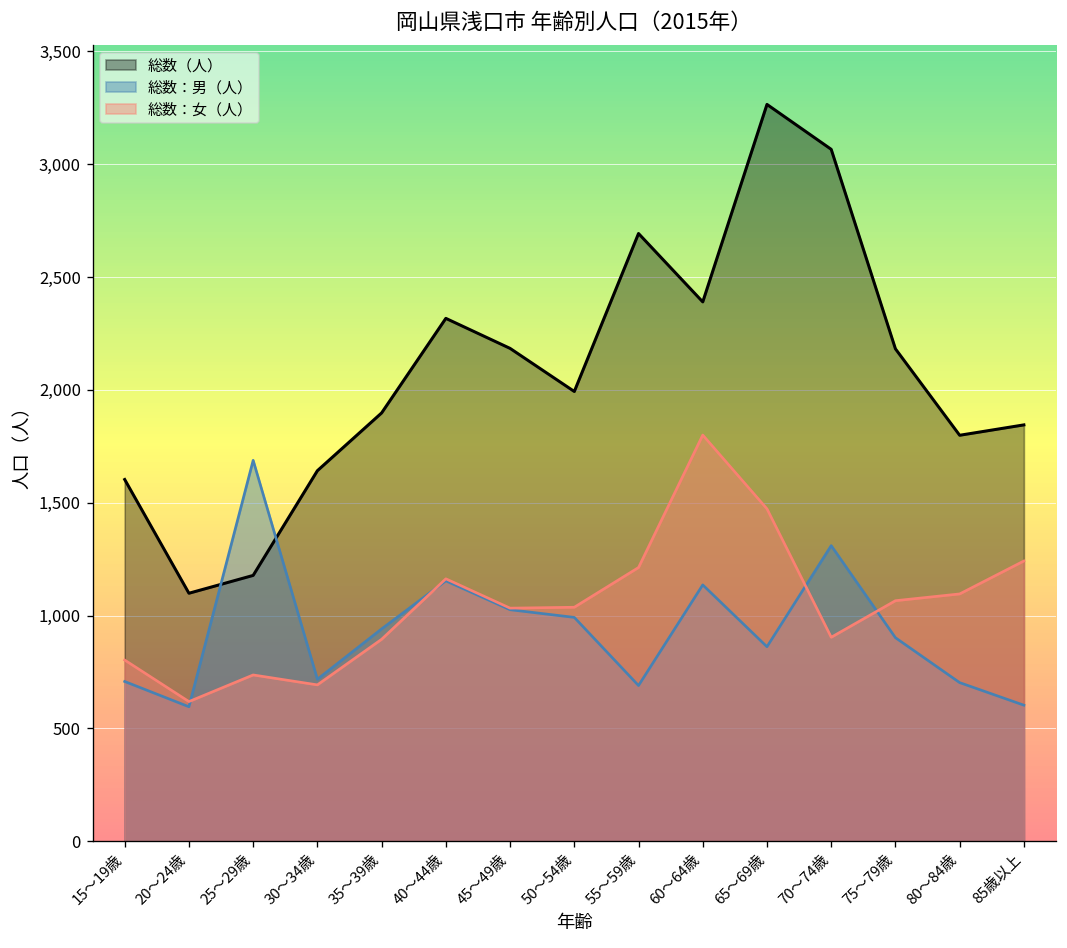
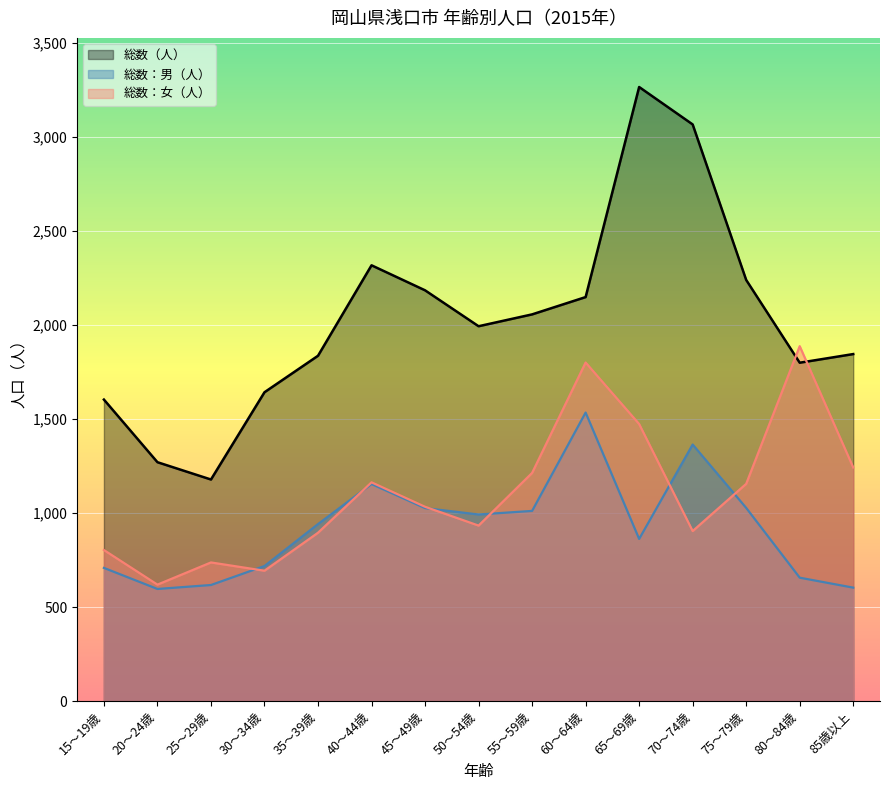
  {
    "総数（人）": {
      "15～19歳": "1,600",
-     "20～24歳": "1,100",
+     "20～24歳": "1,270",
      "25～29歳": "1,180",
      "30～34歳": "1,640",
-     "35～39歳": "1,900",
+     "35～39歳": "1,840",
      "40～44歳": "2,320",
      "45～49歳": "2,180",
      "50～54歳": "1,990",
-     "55～59歳": "2,690",
-     "60～64歳": "2,390",
+     "55～59歳": "2,060",
+     "60～64歳": "2,150",
      "65～69歳": "3,270",
      "70～74歳": "3,070",
-     "75～79歳": "2,180",
+     "75～79歳": "2,240",
      "80～84歳": "1,800",
      "85歳以上": "1,850"
    },
    "総数：男（人）": {
      "15～19歳": "710",
      "20～24歳": "600",
-     "25～29歳": "1,690",
+     "25～29歳": "620",
      "30～34歳": "720",
      "35～39歳": "940",
      "50～54歳": "990",
-     "55～59歳": "690",
-     "60～64歳": "1,140",
+     "55～59歳": "1,010",
+     "60～64歳": "1,530",
      "65～69歳": "860",
-     "70～74歳": "1,310",
-     "75～79歳": "900",
-     "80～84歳": "700",
+     "70～74歳": "1,360",
+     "75～79歳": "1,030",
+     "80～84歳": "660",
      "85歳以上": "600"
    },
    "総数：女（人）": {
      "15～19歳": "800",
      "20～24歳": "620",
      "25～29歳": "740",
      "30～34歳": "690",
      "35～39歳": "900",
-     "50～54歳": "1,040",
+     "50～54歳": "930",
      "55～59歳": "1,210",
      "60～64歳": "1,800",
      "65～69歳": "1,470",
      "70～74歳": "900",
-     "75～79歳": "1,070",
-     "80～84歳": "1,100",
+     "75～79歳": "1,160",
+     "80～84歳": "1,890",
      "85歳以上": "1,240"
    }
  }
